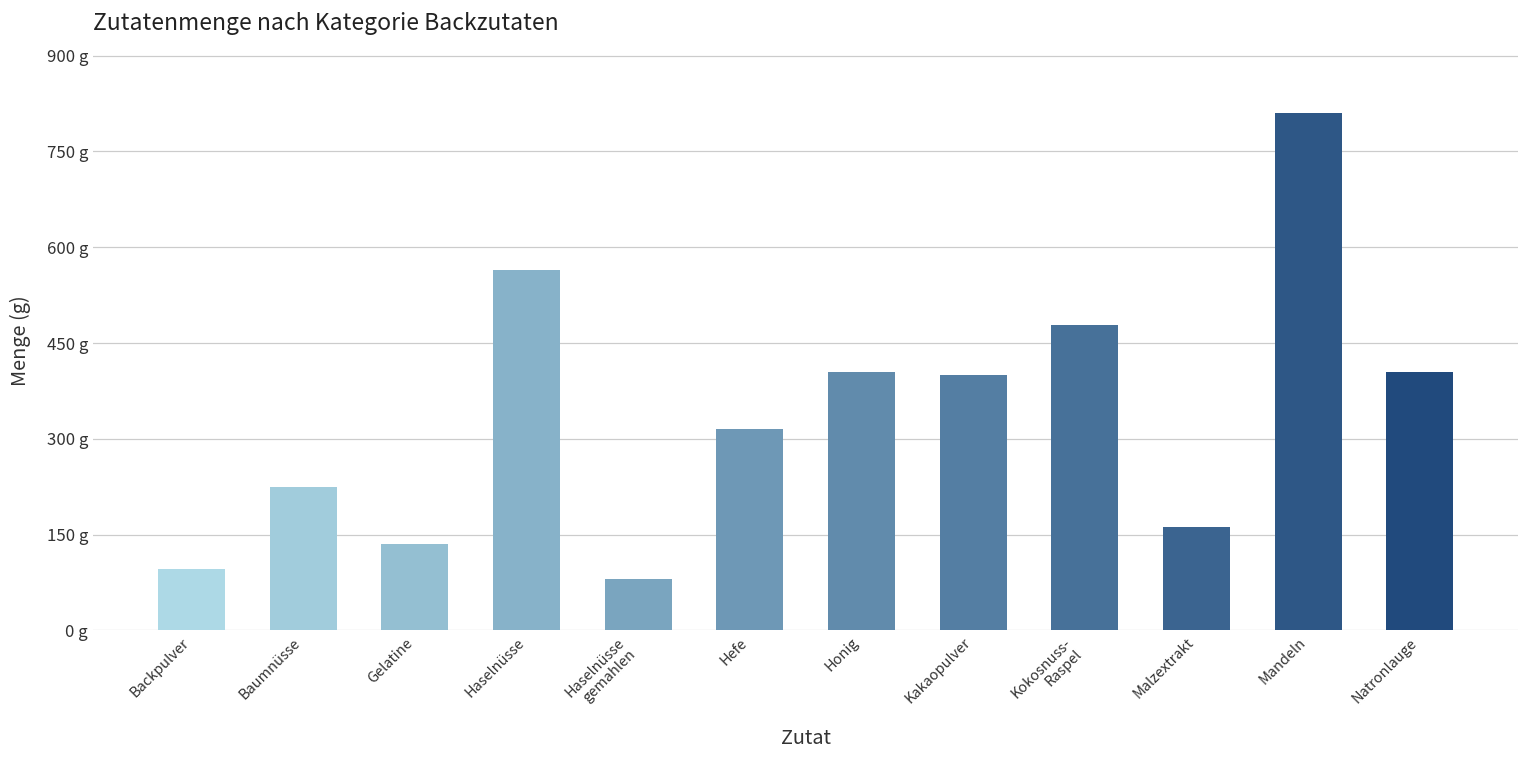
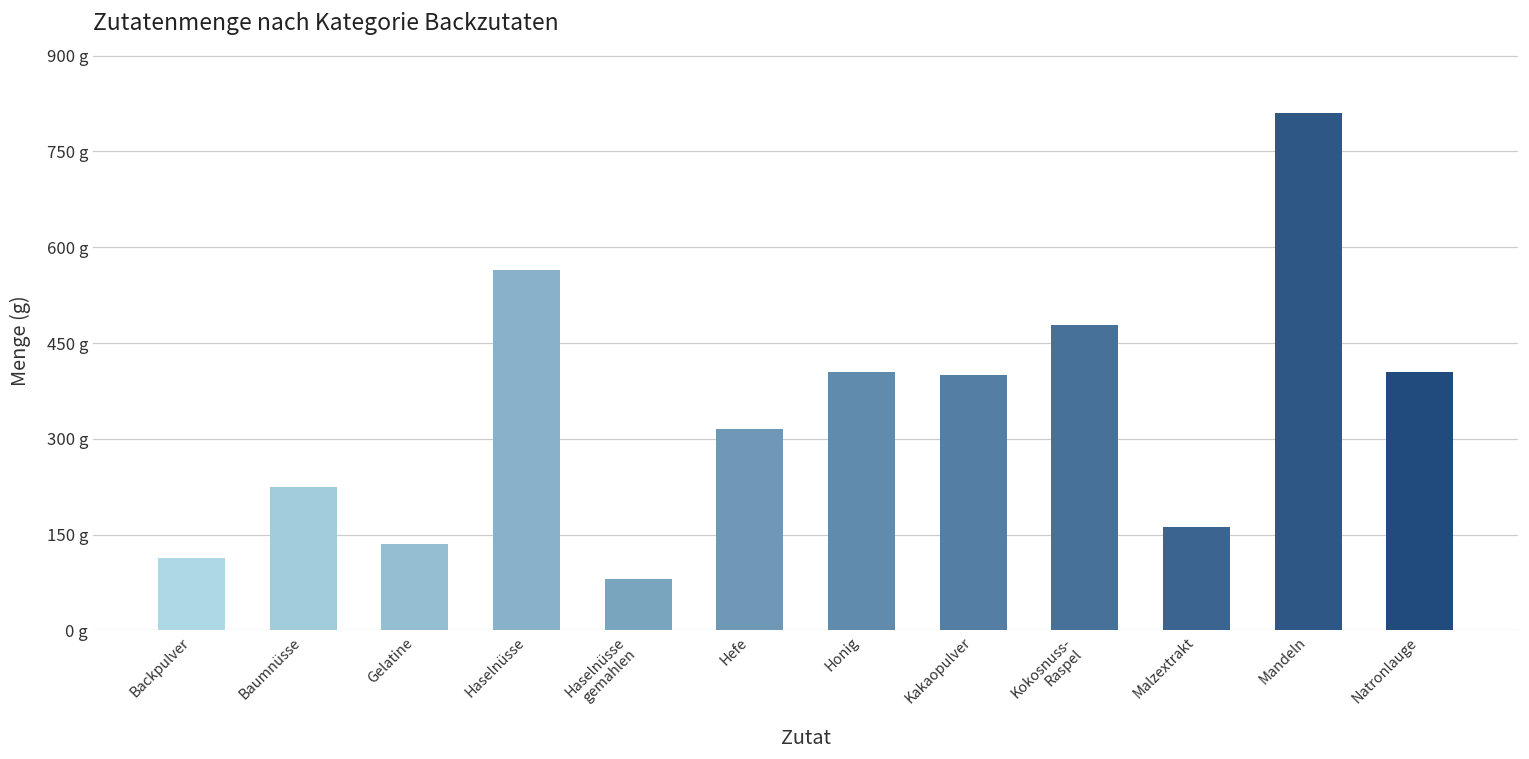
  {
-   "Backpulver": "100 g",
+   "Backpulver": "110 g",
    "Baumnüsse": "230 g",
    "Gelatine": "140 g",
    "Haselnüsse": "570 g",
    "Haselnüsse gemahlen": "80 g",
    "Hefe": "320 g",
    "Honig": "410 g",
    "Kakaopulver": "400 g",
    "Kokosnuss- Raspel": "480 g",
    "Malzextrakt": "160 g",
    "Mandeln": "810 g",
    "Natronlauge": "410 g"
  }
